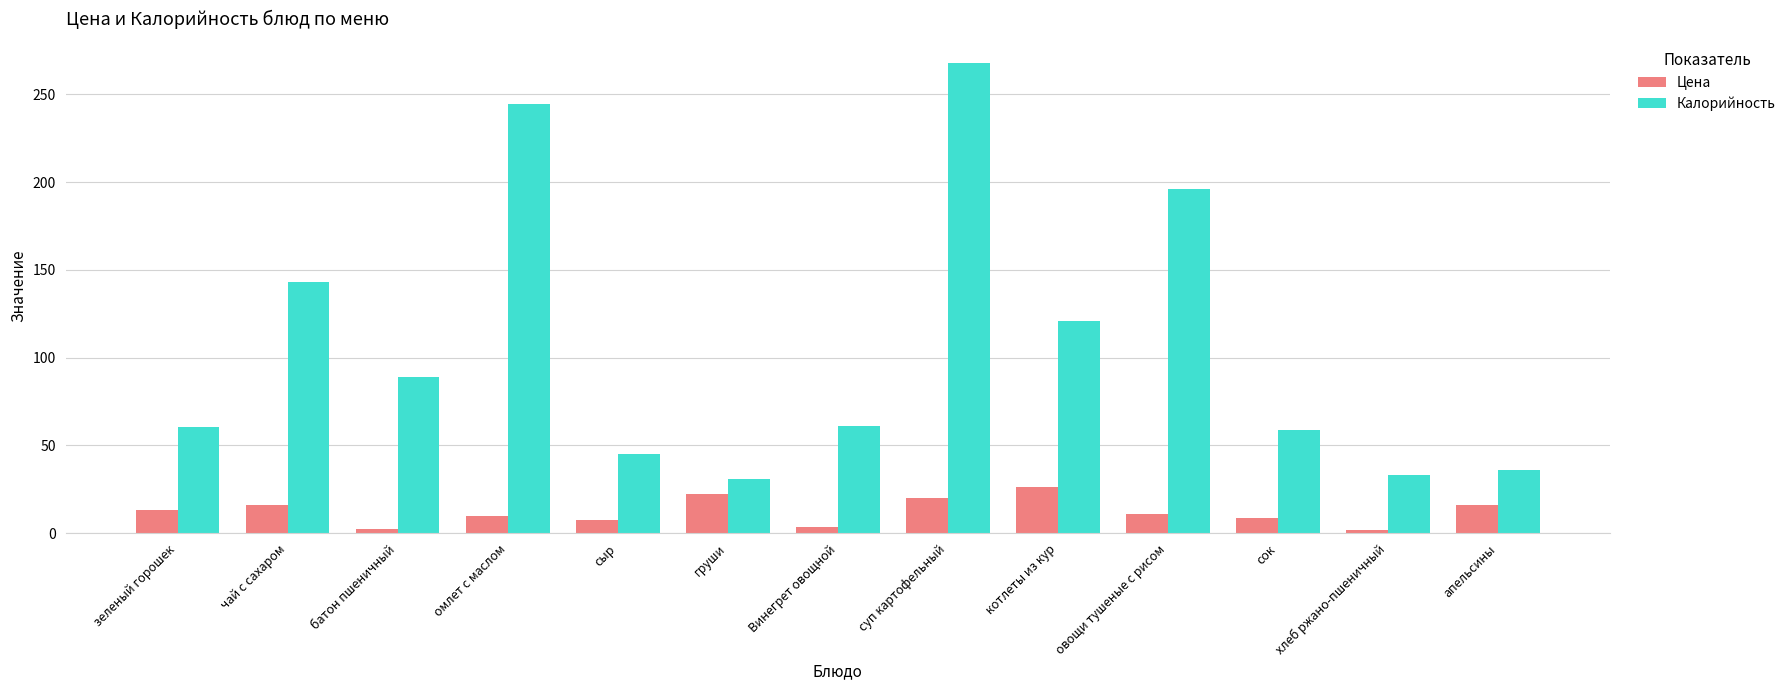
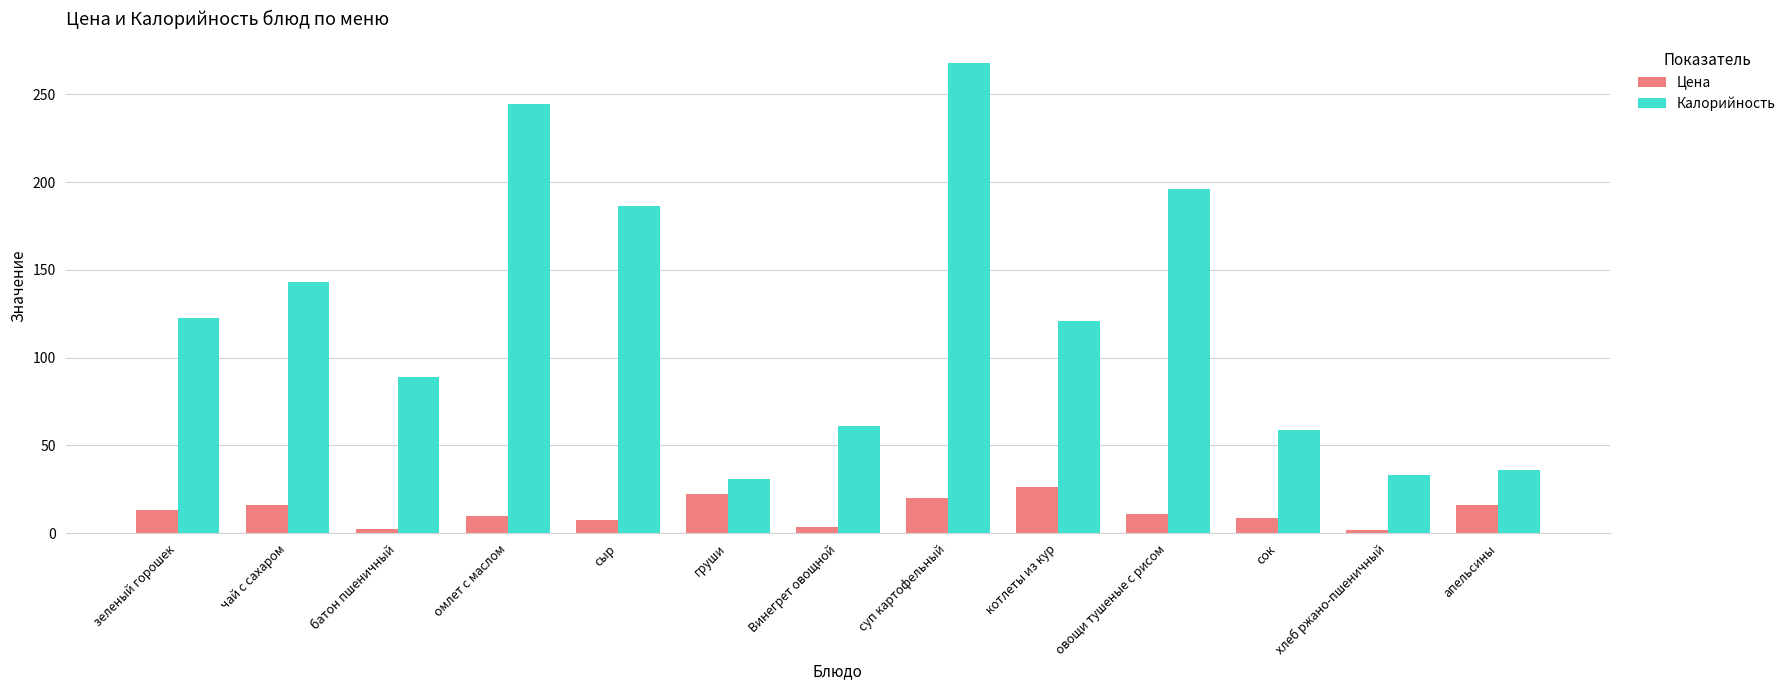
  {
    "Цена": {
      "зеленый горошек": 13,
      "чай с сахаром": 16,
      "батон пшеничный": 3,
      "омлет с маслом": 10,
      "сыр": 7,
      "груши": 23,
      "Винегрет овощной": 4,
      "суп картофельный": 20,
      "котлеты из кур": 26,
      "овощи тушеные с рисом": 11,
      "сок": 9,
      "хлеб ржано-пшеничный": 2,
      "апельсины": 16
    },
    "Калорийность": {
-     "зеленый горошек": 61,
+     "зеленый горошек": 123,
      "чай с сахаром": 143,
      "батон пшеничный": 89,
      "омлет с маслом": 244,
-     "сыр": 45,
+     "сыр": 186,
      "груши": 31,
      "Винегрет овощной": 61,
      "суп картофельный": 268,
      "котлеты из кур": 121,
      "овощи тушеные с рисом": 196,
      "сок": 59,
      "хлеб ржано-пшеничный": 33,
      "апельсины": 36
    }
  }
